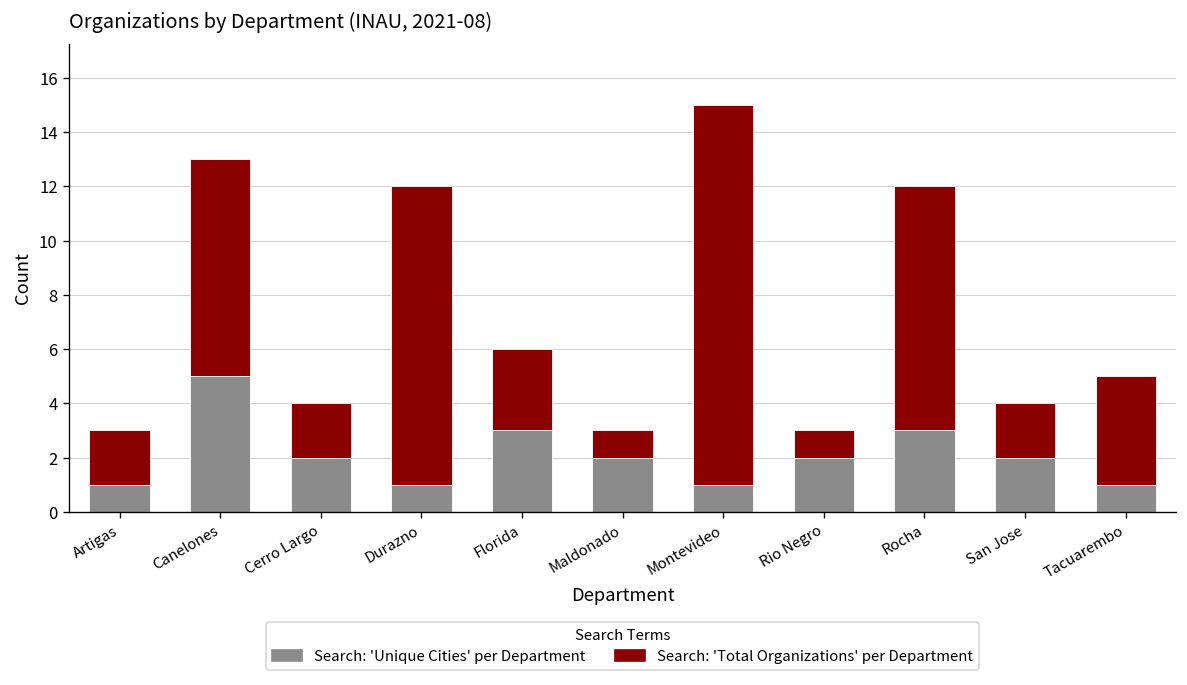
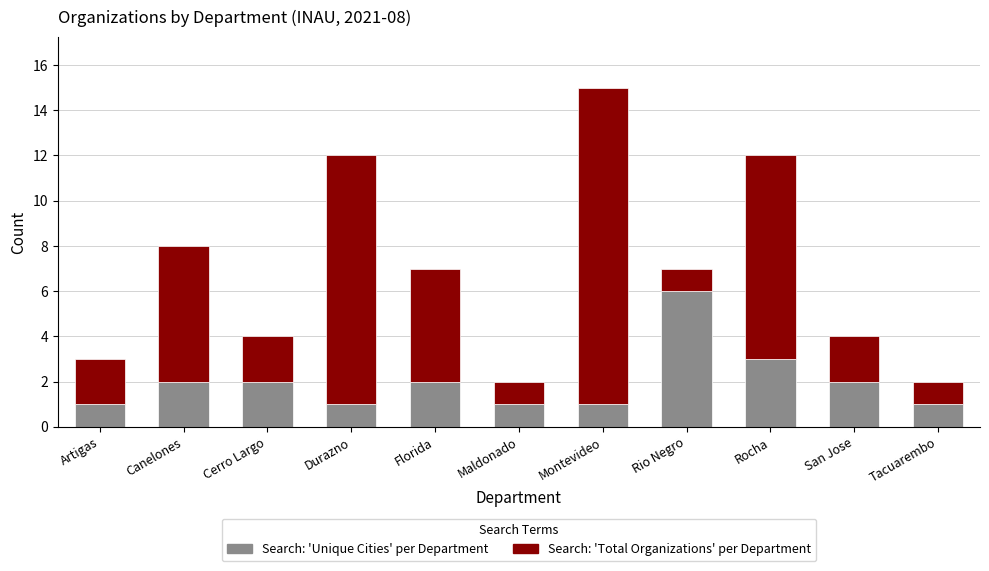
  {
    "Search: 'Unique Cities' per Department": {
      "Artigas": 1,
-     "Canelones": 5,
+     "Canelones": 2,
      "Cerro Largo": 2,
      "Durazno": 1,
-     "Florida": 3,
-     "Maldonado": 2,
+     "Florida": 2,
+     "Maldonado": 1,
      "Montevideo": 1,
-     "Rio Negro": 2,
+     "Rio Negro": 6,
      "Rocha": 3,
      "San Jose": 2,
      "Tacuarembo": 1
    },
    "Search: 'Total Organizations' per Department": {
      "Artigas": 2,
-     "Canelones": 8,
+     "Canelones": 6,
      "Cerro Largo": 2,
      "Durazno": 11,
-     "Florida": 3,
+     "Florida": 5,
      "Maldonado": 1,
      "Montevideo": 14,
      "Rio Negro": 1,
      "Rocha": 9,
      "San Jose": 2,
-     "Tacuarembo": 4
+     "Tacuarembo": 1
    }
  }
